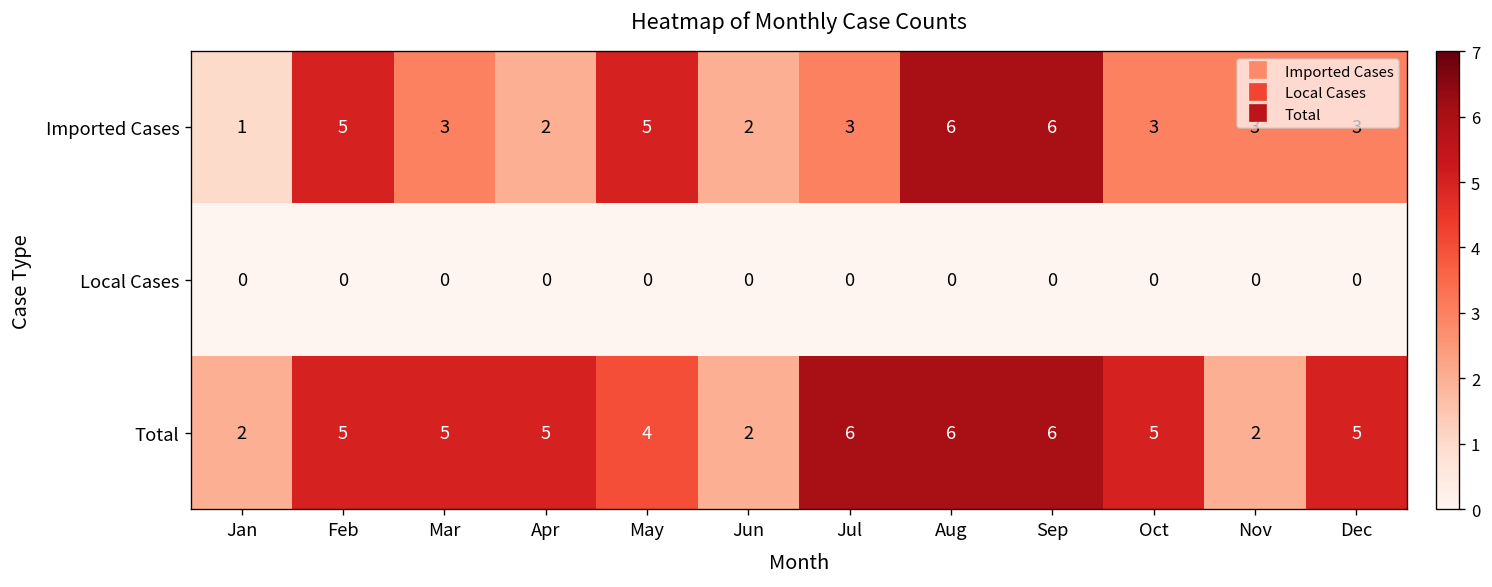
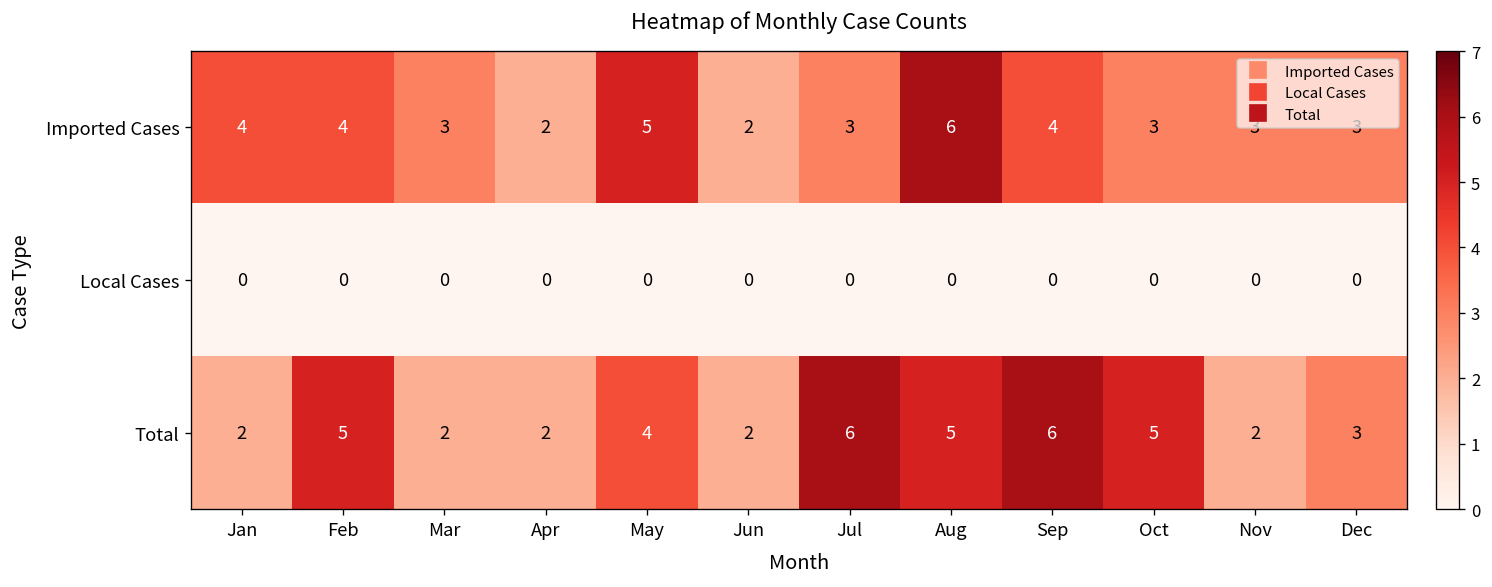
  {
    "Imported Cases": {
-     "Jan": 1,
-     "Feb": 5,
+     "Jan": 4,
+     "Feb": 4,
      "Mar": 3,
      "Apr": 2,
      "May": 5,
      "Jun": 2,
      "Jul": 3,
      "Aug": 6,
-     "Sep": 6,
+     "Sep": 4,
      "Oct": 3
    },
    "Local Cases": {
      "Jan": 0,
      "Feb": 0,
      "Mar": 0,
      "Apr": 0,
      "May": 0,
      "Jun": 0,
      "Jul": 0,
      "Aug": 0,
      "Sep": 0,
      "Oct": 0,
      "Nov": 0,
      "Dec": 0
    },
    "Total": {
      "Jan": 2,
      "Feb": 5,
-     "Mar": 5,
-     "Apr": 5,
+     "Mar": 2,
+     "Apr": 2,
      "May": 4,
      "Jun": 2,
      "Jul": 6,
-     "Aug": 6,
+     "Aug": 5,
      "Sep": 6,
      "Oct": 5,
      "Nov": 2,
-     "Dec": 5
+     "Dec": 3
    }
  }
